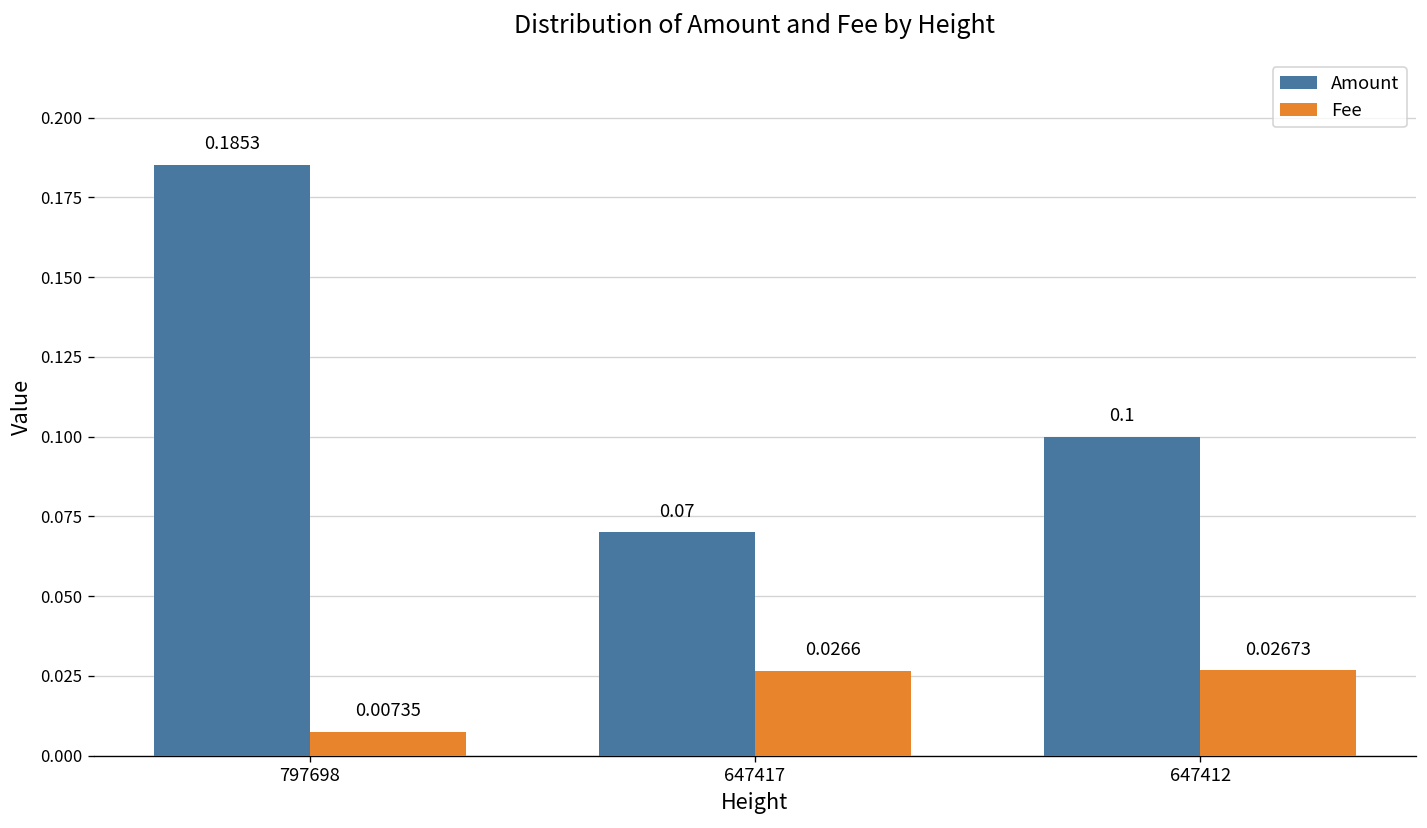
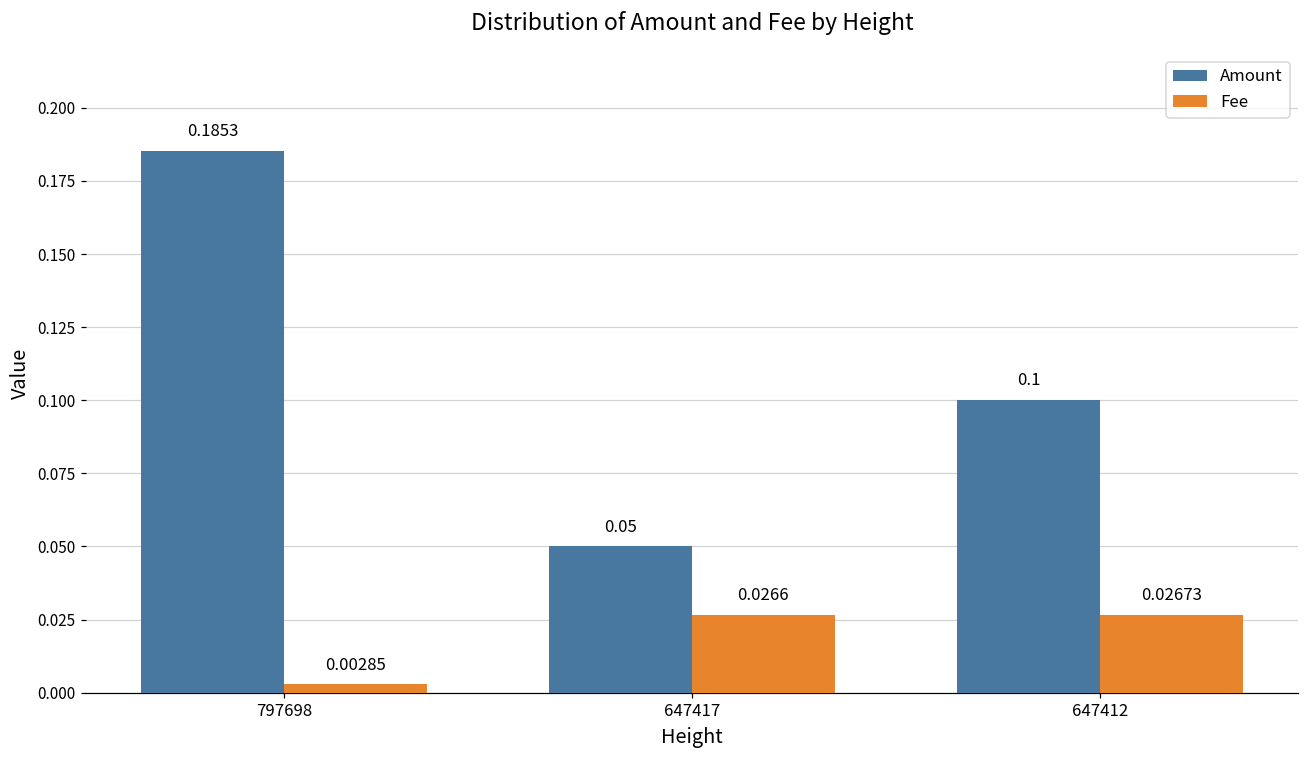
  {
    "Amount": {
      "797698": 0.1853,
-     "647417": 0.07,
+     "647417": 0.05,
      "647412": 0.1
    },
    "Fee": {
-     "797698": 0.00735,
+     "797698": 0.00285,
      "647417": 0.0266,
      "647412": 0.02673
    }
  }
